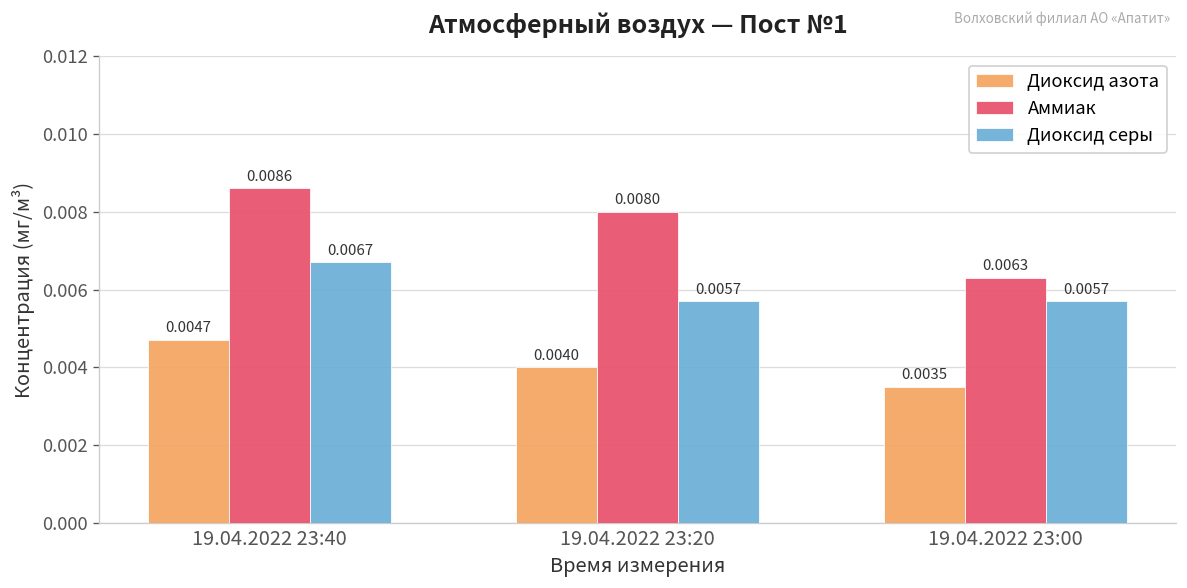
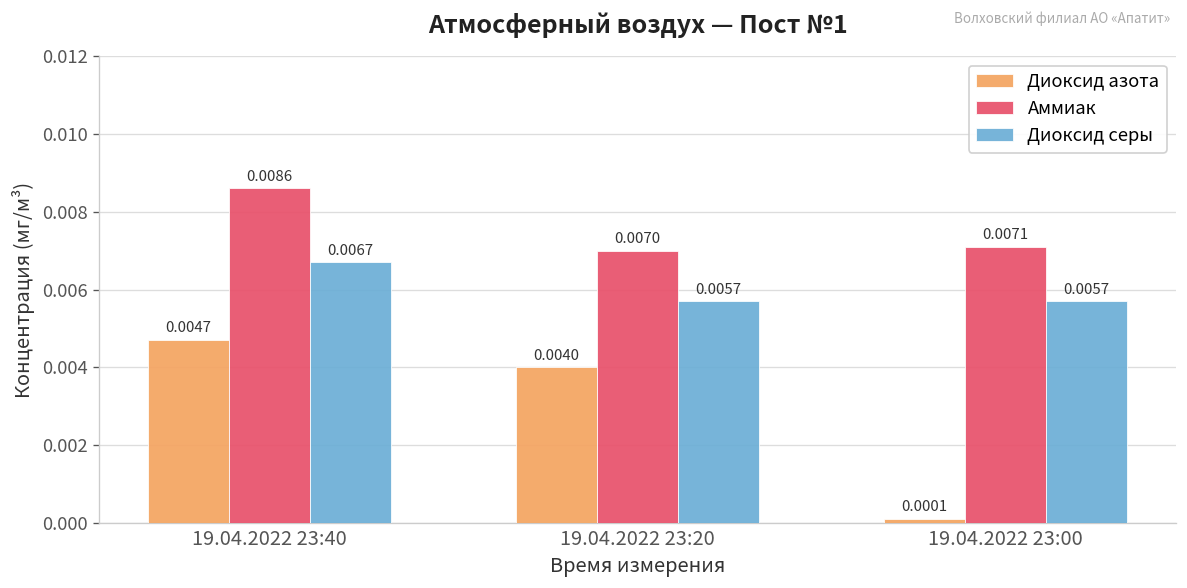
  {
    "Диоксид азота": {
      "19.04.2022 23:40": 0.0047,
      "19.04.2022 23:20": 0.0040,
-     "19.04.2022 23:00": 0.0035
+     "19.04.2022 23:00": 0.0001
    },
    "Аммиак": {
      "19.04.2022 23:40": 0.0086,
-     "19.04.2022 23:20": 0.0080,
-     "19.04.2022 23:00": 0.0063
+     "19.04.2022 23:20": 0.0070,
+     "19.04.2022 23:00": 0.0071
    },
    "Диоксид серы": {
      "19.04.2022 23:40": 0.0067,
      "19.04.2022 23:20": 0.0057,
      "19.04.2022 23:00": 0.0057
    }
  }
